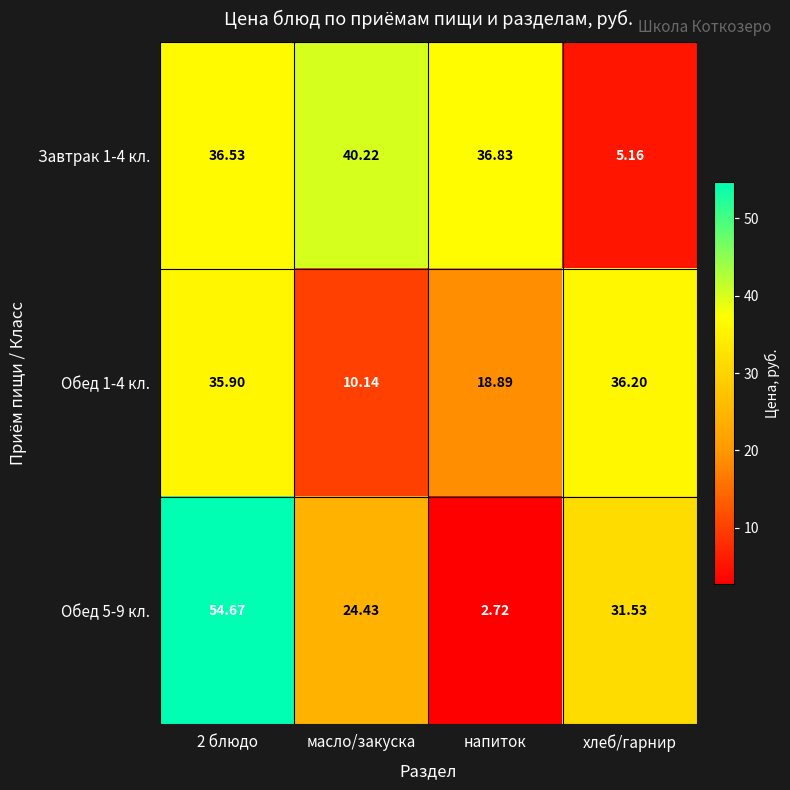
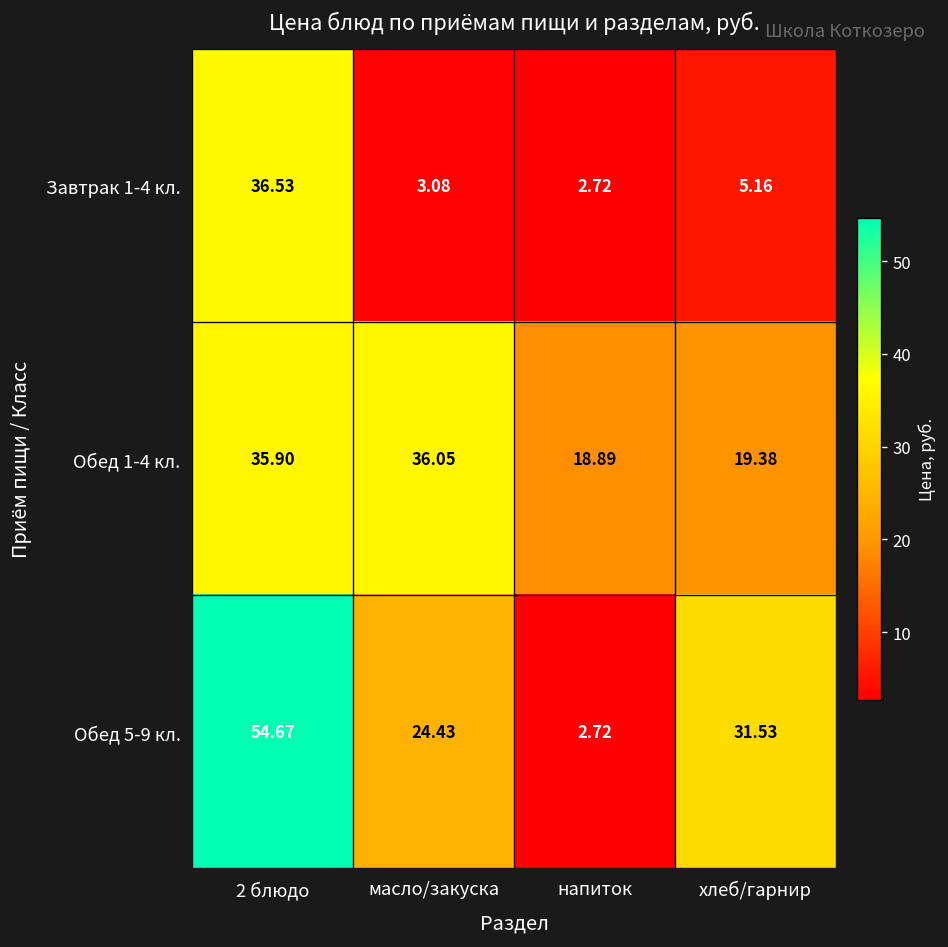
  {
    "Завтрак 1-4 кл.": {
      "2 блюдо": 36.53,
-     "масло/закуска": 40.22,
-     "напиток": 36.83,
+     "масло/закуска": 3.08,
+     "напиток": 2.72,
      "хлеб/гарнир": 5.16
    },
    "Обед 1-4 кл.": {
      "2 блюдо": 35.90,
-     "масло/закуска": 10.14,
+     "масло/закуска": 36.05,
      "напиток": 18.89,
-     "хлеб/гарнир": 36.20
+     "хлеб/гарнир": 19.38
    },
    "Обед 5-9 кл.": {
      "2 блюдо": 54.67,
      "масло/закуска": 24.43,
      "напиток": 2.72,
      "хлеб/гарнир": 31.53
    }
  }
